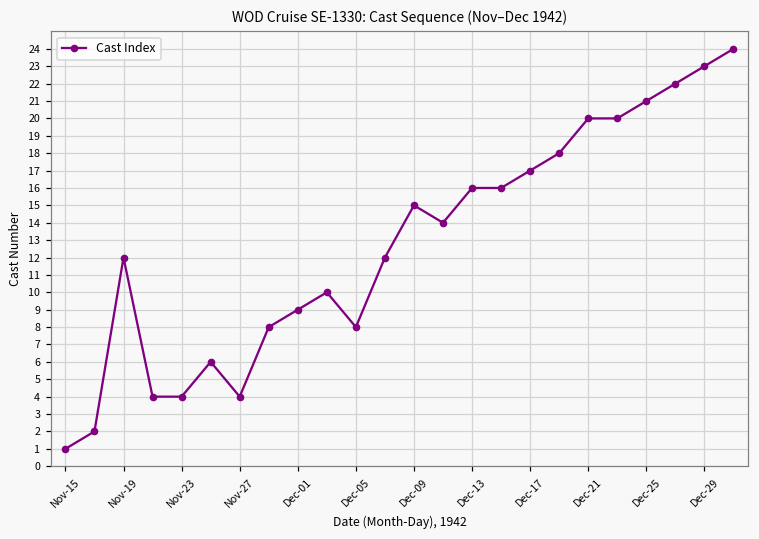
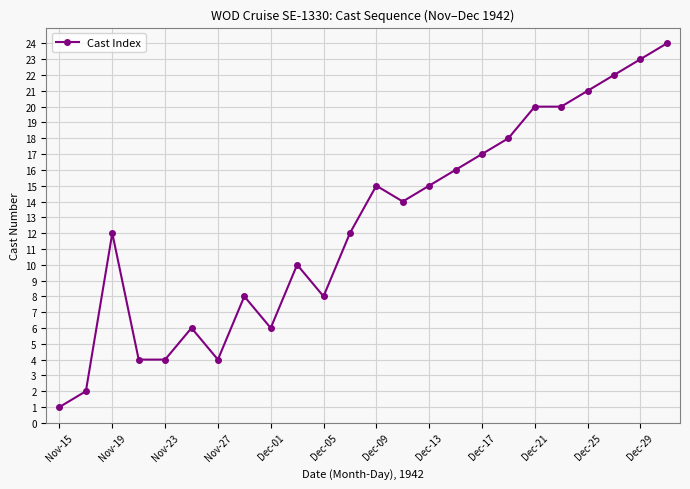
  {
    "Nov-15": 1,
    "Nov-19": 12,
    "Nov-23": 4,
    "Nov-27": 4,
-   "Dec-01": 9,
+   "Dec-01": 6,
    "Dec-05": 8,
    "Dec-09": 15,
-   "Dec-13": 16,
+   "Dec-13": 15,
    "Dec-17": 17,
    "Dec-21": 20,
    "Dec-25": 21,
    "Dec-29": 23
  }
